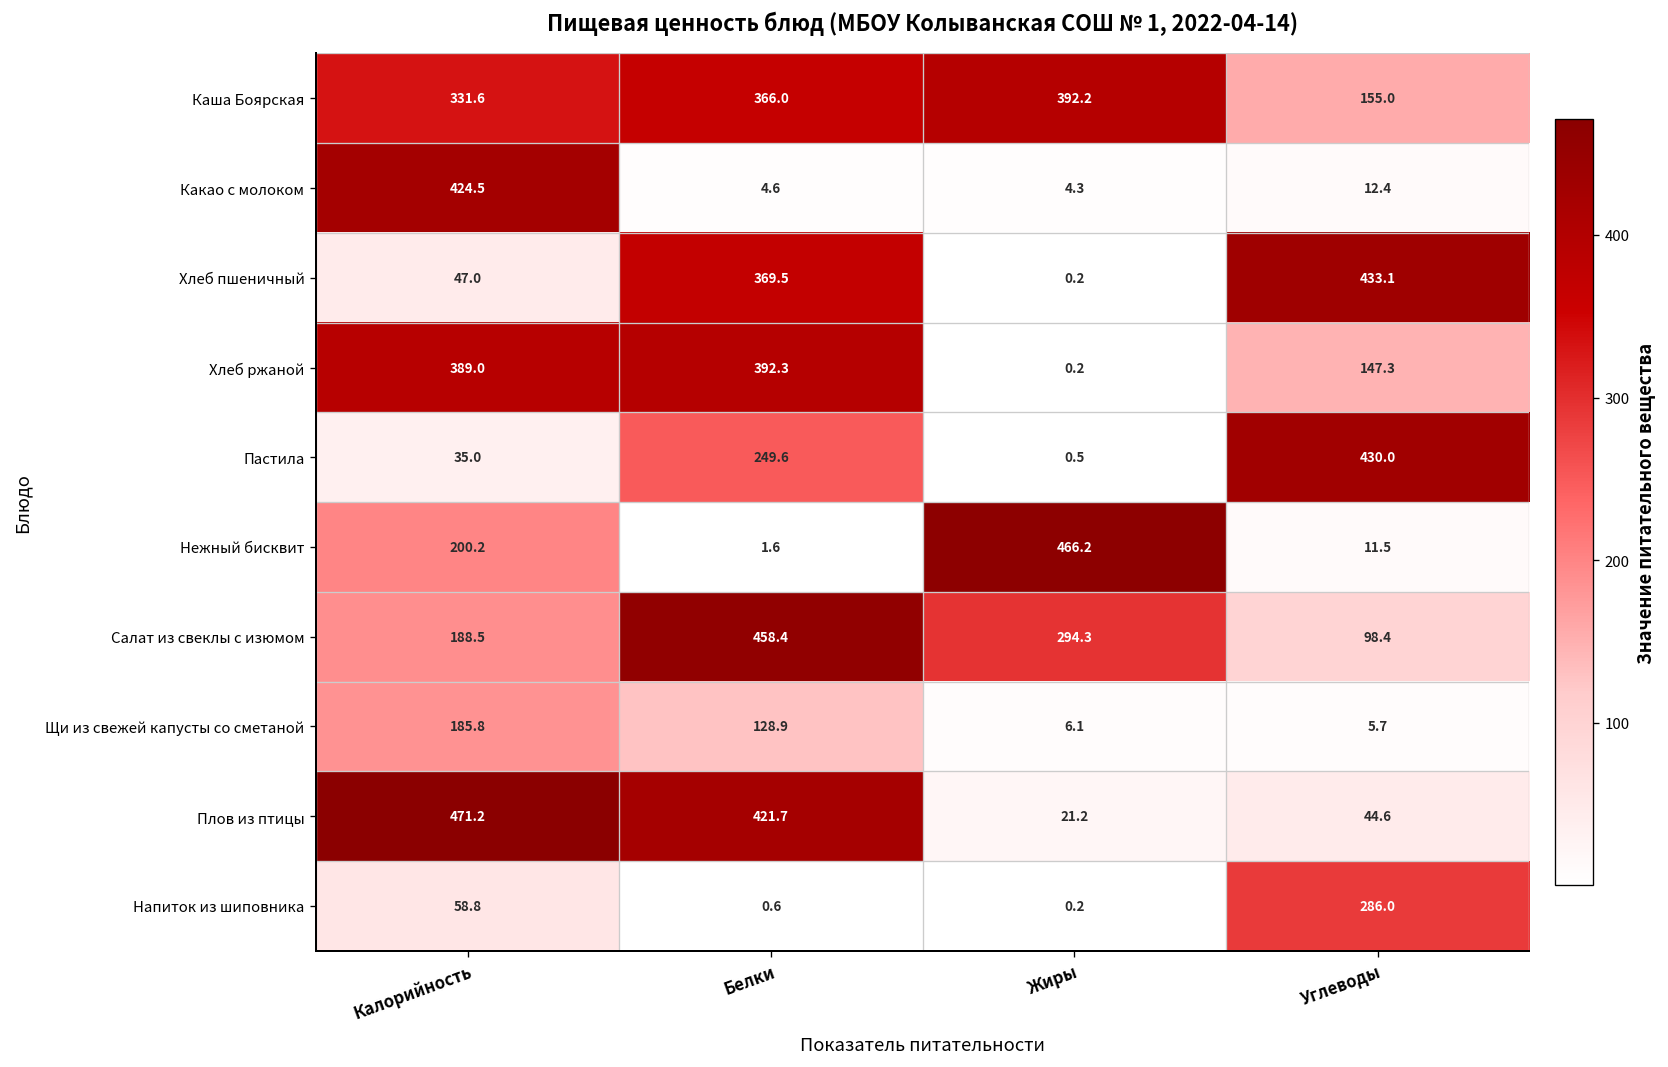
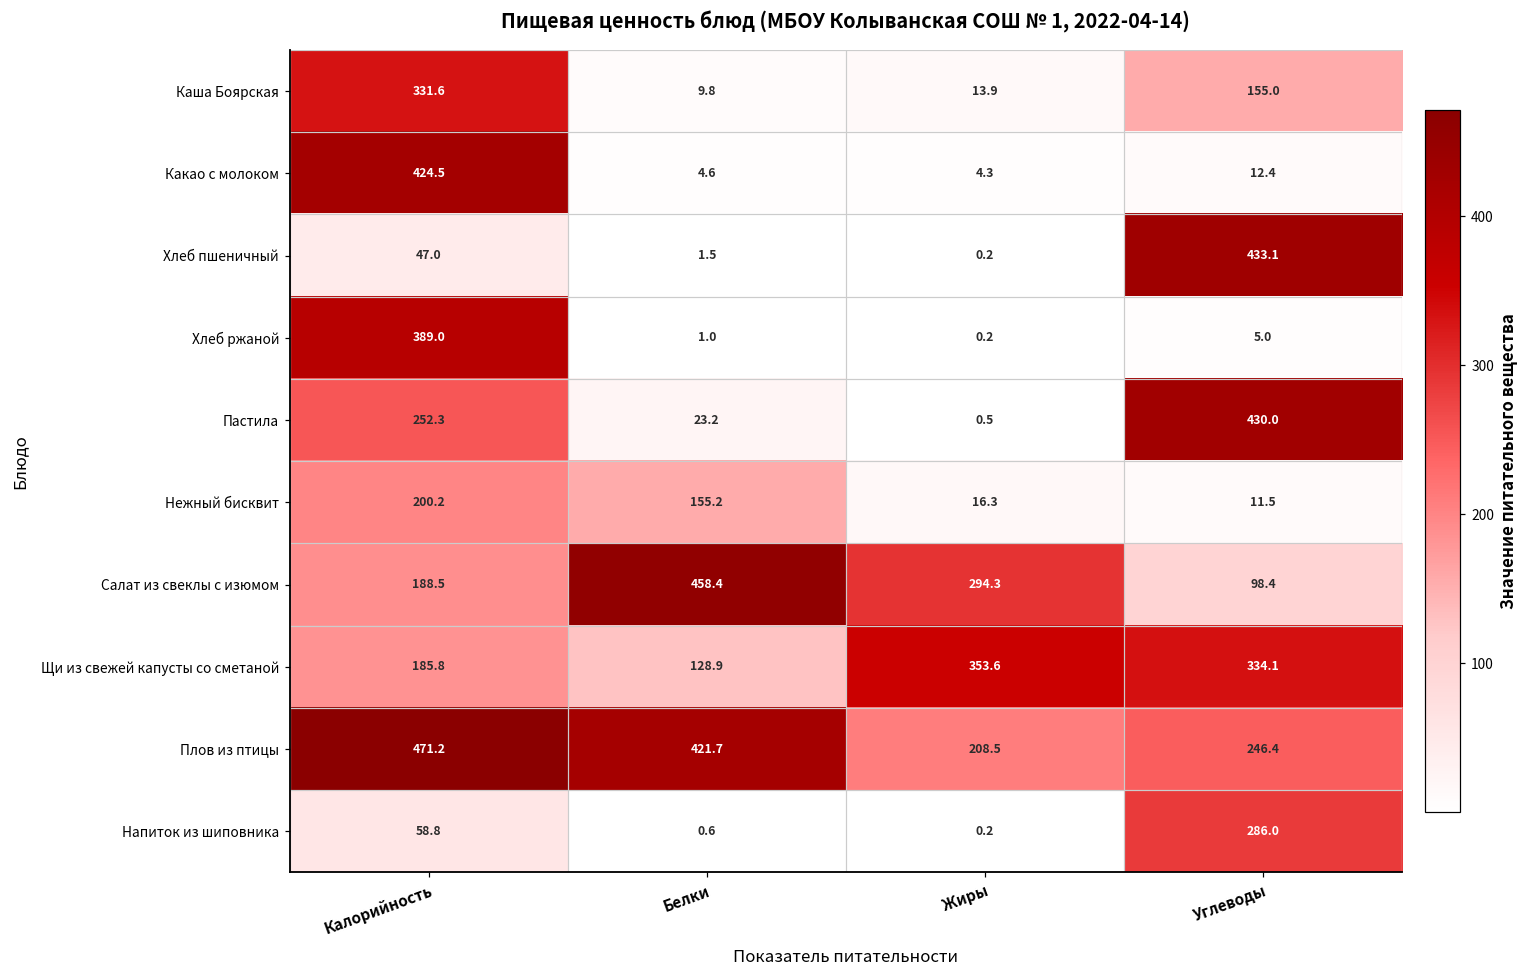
  {
    "Каша Боярская": {
      "Калорийность": 331.6,
-     "Белки": 366.0,
-     "Жиры": 392.2,
+     "Белки": 9.8,
+     "Жиры": 13.9,
      "Углеводы": 155.0
    },
    "Какао с молоком": {
      "Калорийность": 424.5,
      "Белки": 4.6,
      "Жиры": 4.3,
      "Углеводы": 12.4
    },
    "Хлеб пшеничный": {
      "Калорийность": 47.0,
-     "Белки": 369.5,
+     "Белки": 1.5,
      "Жиры": 0.2,
      "Углеводы": 433.1
    },
    "Хлеб ржаной": {
      "Калорийность": 389.0,
-     "Белки": 392.3,
+     "Белки": 1.0,
      "Жиры": 0.2,
-     "Углеводы": 147.3
+     "Углеводы": 5.0
    },
    "Пастила": {
-     "Калорийность": 35.0,
-     "Белки": 249.6,
+     "Калорийность": 252.3,
+     "Белки": 23.2,
      "Жиры": 0.5,
      "Углеводы": 430.0
    },
    "Нежный бисквит": {
      "Калорийность": 200.2,
-     "Белки": 1.6,
-     "Жиры": 466.2,
+     "Белки": 155.2,
+     "Жиры": 16.3,
      "Углеводы": 11.5
    },
    "Салат из свеклы с изюмом": {
      "Калорийность": 188.5,
      "Белки": 458.4,
      "Жиры": 294.3,
      "Углеводы": 98.4
    },
    "Щи из свежей капусты со сметаной": {
      "Калорийность": 185.8,
      "Белки": 128.9,
-     "Жиры": 6.1,
-     "Углеводы": 5.7
+     "Жиры": 353.6,
+     "Углеводы": 334.1
    },
    "Плов из птицы": {
      "Калорийность": 471.2,
      "Белки": 421.7,
-     "Жиры": 21.2,
-     "Углеводы": 44.6
+     "Жиры": 208.5,
+     "Углеводы": 246.4
    },
    "Напиток из шиповника": {
      "Калорийность": 58.8,
      "Белки": 0.6,
      "Жиры": 0.2,
      "Углеводы": 286.0
    }
  }
